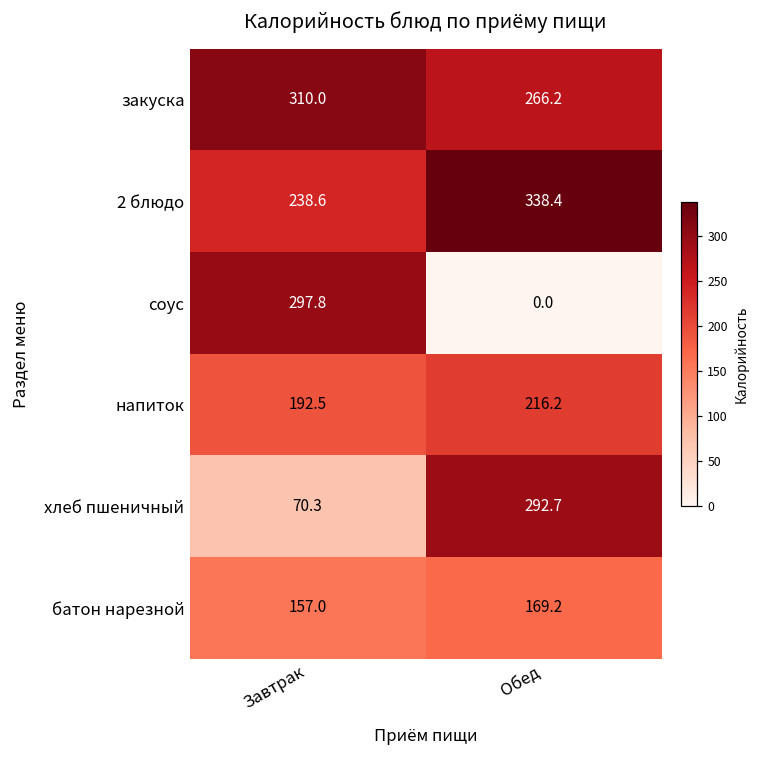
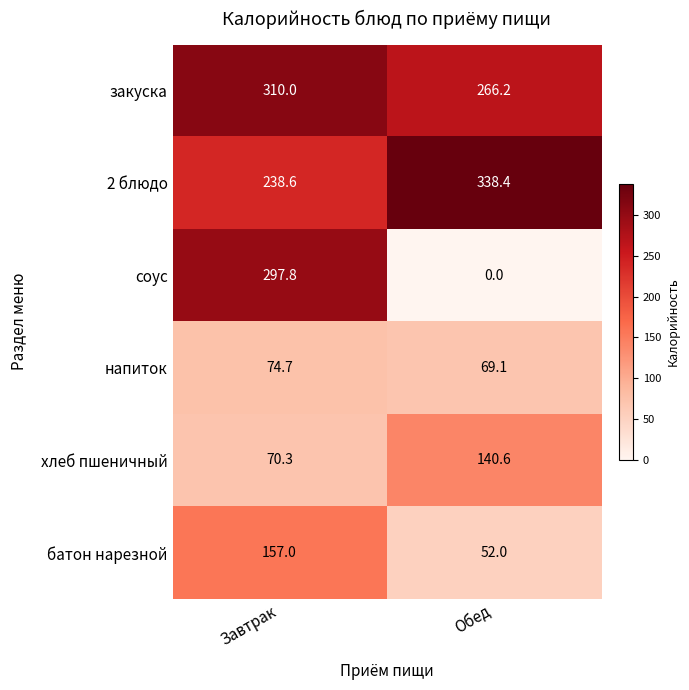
  {
    "закуска": {
      "Завтрак": 310.0,
      "Обед": 266.2
    },
    "2 блюдо": {
      "Завтрак": 238.6,
      "Обед": 338.4
    },
    "соус": {
      "Завтрак": 297.8,
      "Обед": 0.0
    },
    "напиток": {
-     "Завтрак": 192.5,
-     "Обед": 216.2
+     "Завтрак": 74.7,
+     "Обед": 69.1
    },
    "хлеб пшеничный": {
      "Завтрак": 70.3,
-     "Обед": 292.7
+     "Обед": 140.6
    },
    "батон нарезной": {
      "Завтрак": 157.0,
-     "Обед": 169.2
+     "Обед": 52.0
    }
  }
